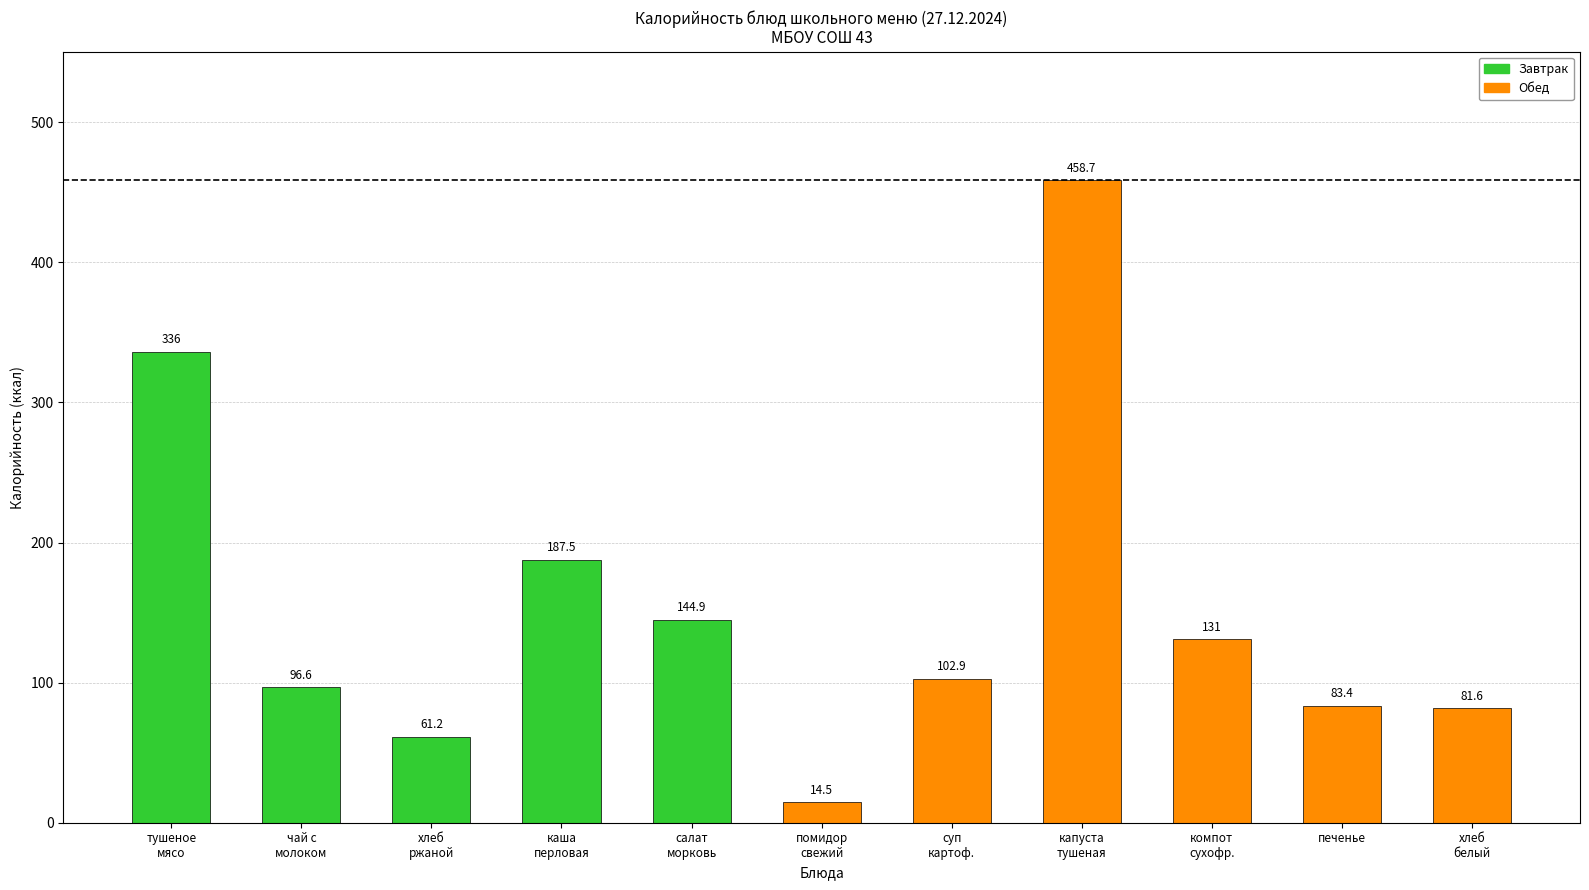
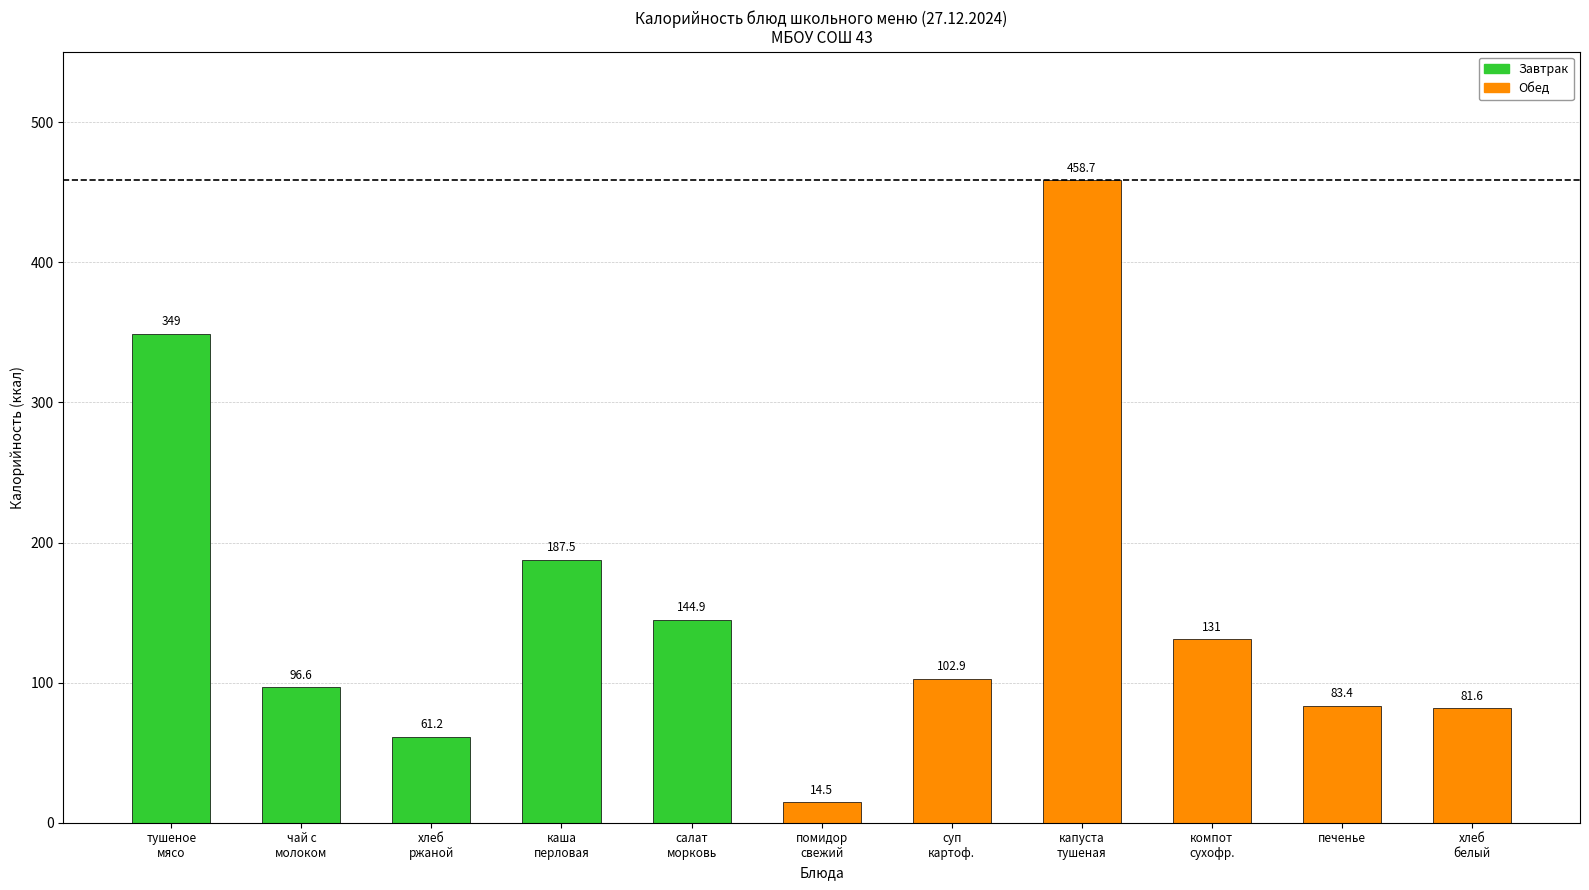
  {
-   "тушеное мясо": 336,
+   "тушеное мясо": 349,
    "чай с молоком": 96.6,
    "хлеб ржаной": 61.2,
    "каша перловая": 187.5,
    "салат морковь": 144.9,
    "помидор свежий": 14.5,
    "суп картоф.": 102.9,
    "капуста тушеная": 458.7,
    "компот сухофр.": 131,
    "печенье": 83.4,
    "хлеб белый": 81.6
  }
